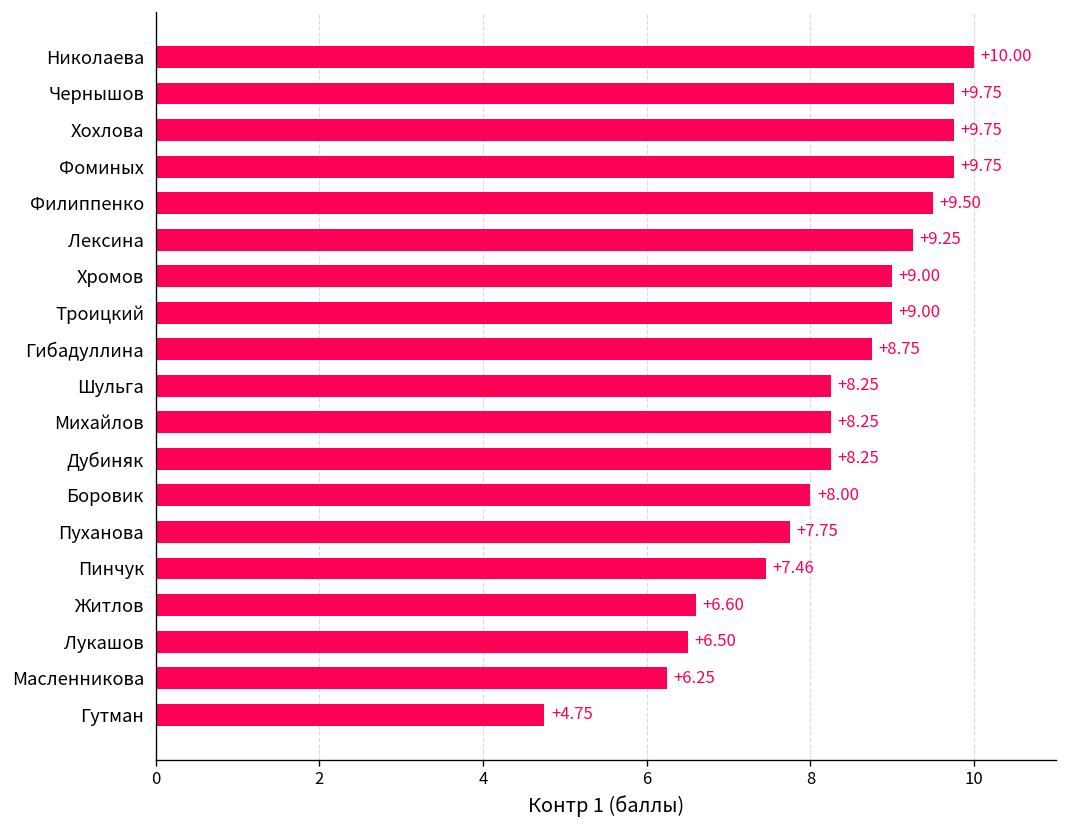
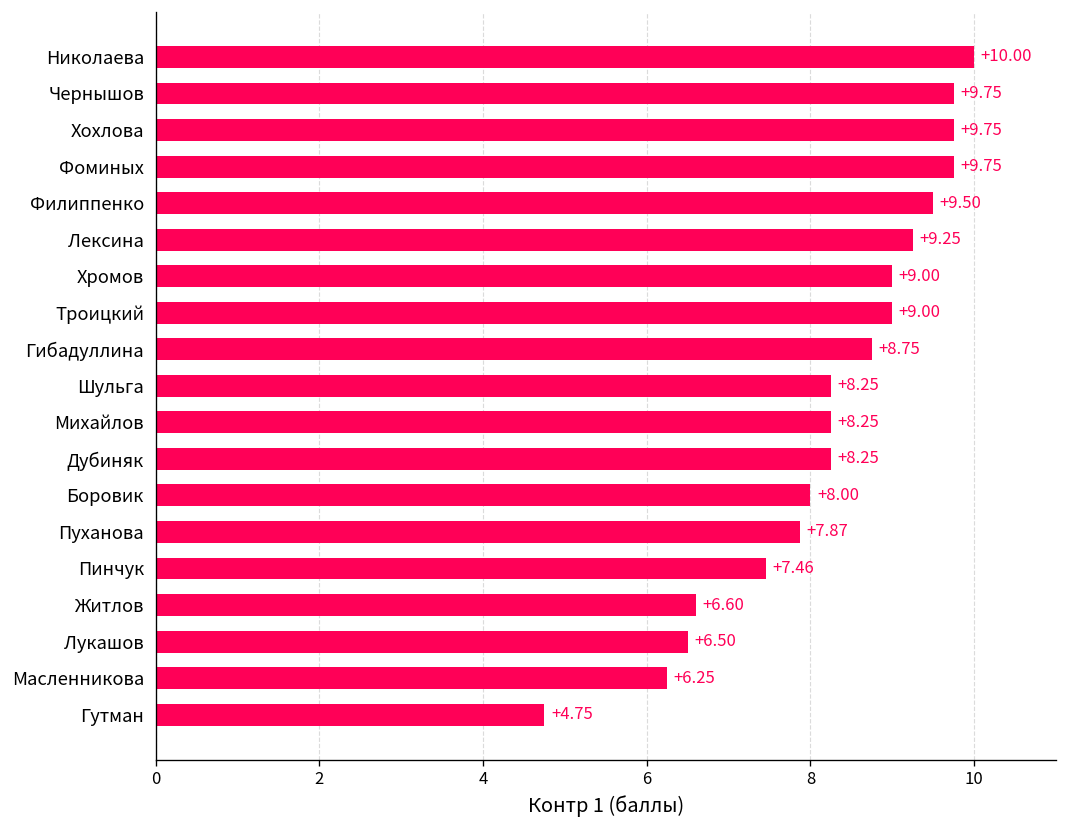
  {
    "Николаева": "+10.00",
    "Чернышов": "+9.75",
    "Хохлова": "+9.75",
    "Фоминых": "+9.75",
    "Филиппенко": "+9.50",
    "Лексина": "+9.25",
    "Хромов": "+9.00",
    "Троицкий": "+9.00",
    "Гибадуллина": "+8.75",
    "Шульга": "+8.25",
    "Михайлов": "+8.25",
    "Дубиняк": "+8.25",
    "Боровик": "+8.00",
-   "Пуханова": "+7.75",
+   "Пуханова": "+7.87",
    "Пинчук": "+7.46",
    "Житлов": "+6.60",
    "Лукашов": "+6.50",
    "Масленникова": "+6.25",
    "Гутман": "+4.75"
  }
